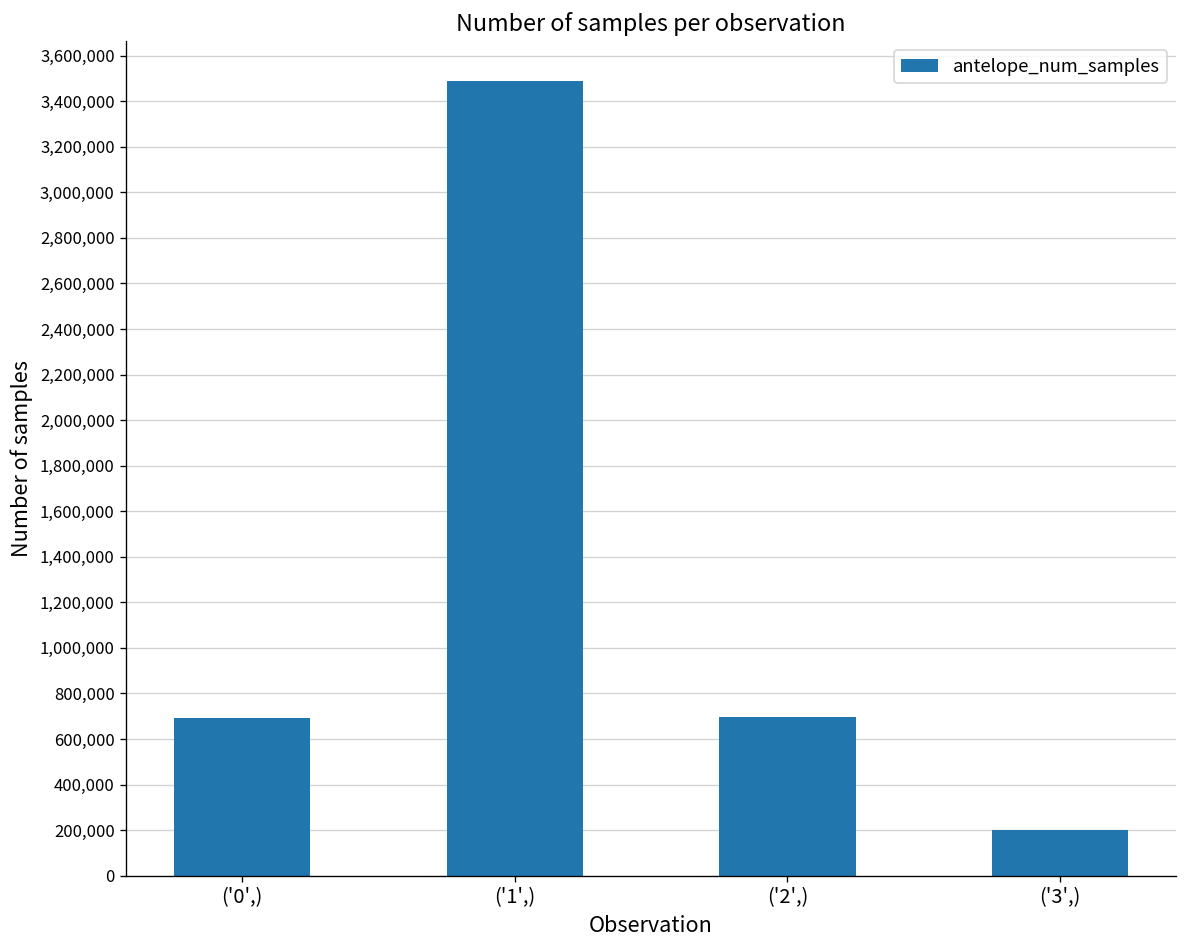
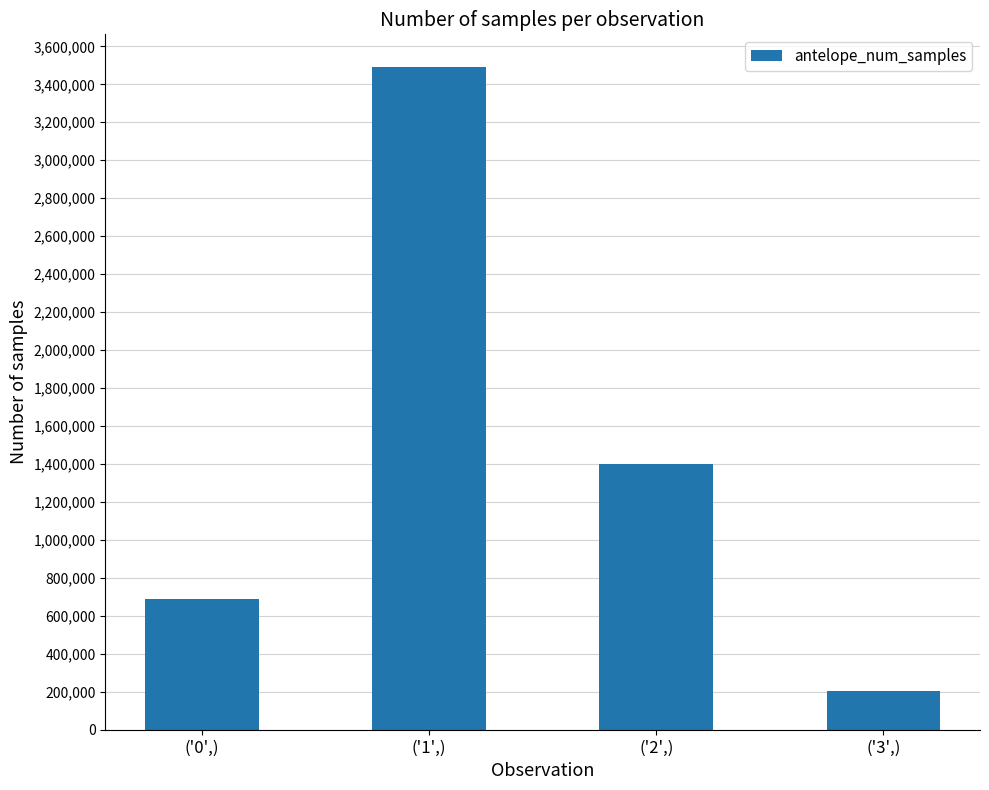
  {
    "('0',)": "690,000",
    "('1',)": "3,490,000",
-   "('2',)": "700,000",
+   "('2',)": "1,400,000",
    "('3',)": "200,000"
  }
